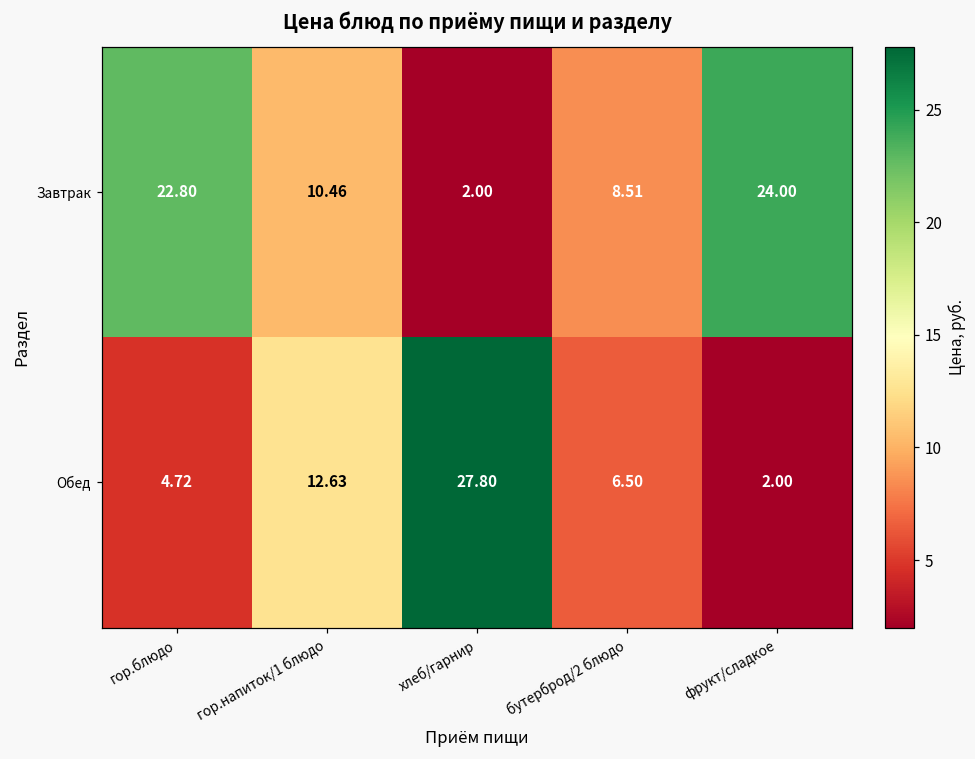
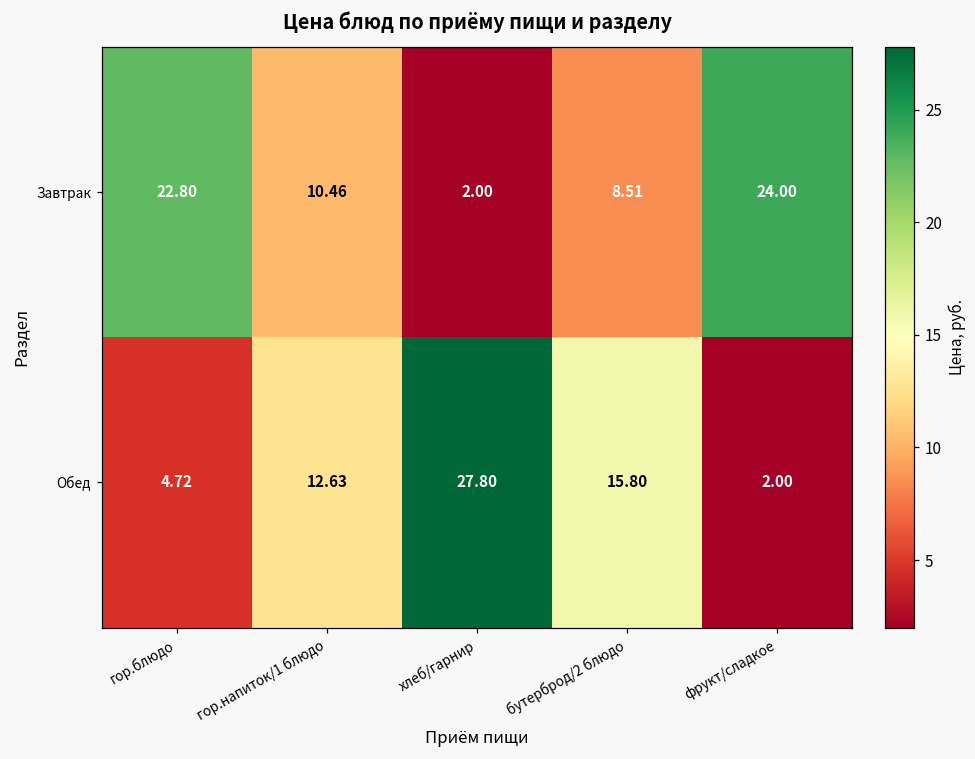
  {
    "Завтрак": {
      "гор.блюдо": 22.80,
      "гор.напиток/1 блюдо": 10.46,
      "хлеб/гарнир": 2.00,
      "бутерброд/2 блюдо": 8.51,
      "фрукт/сладкое": 24.00
    },
    "Обед": {
      "гор.блюдо": 4.72,
      "гор.напиток/1 блюдо": 12.63,
      "хлеб/гарнир": 27.80,
-     "бутерброд/2 блюдо": 6.50,
+     "бутерброд/2 блюдо": 15.80,
      "фрукт/сладкое": 2.00
    }
  }
